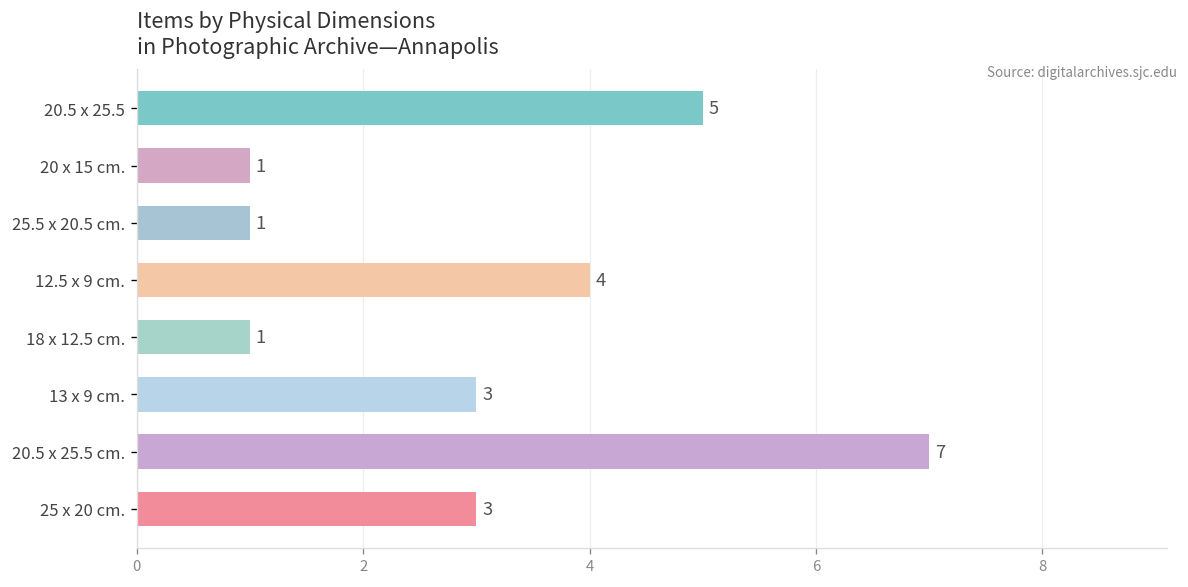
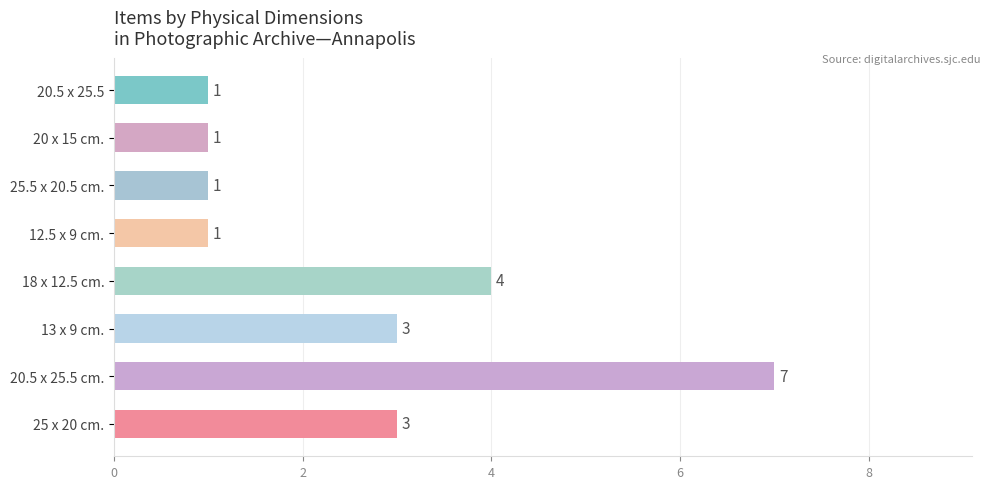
  {
-   "20.5 x 25.5": 5,
+   "20.5 x 25.5": 1,
    "20 x 15 cm.": 1,
    "25.5 x 20.5 cm.": 1,
-   "12.5 x 9 cm.": 4,
-   "18 x 12.5 cm.": 1,
+   "12.5 x 9 cm.": 1,
+   "18 x 12.5 cm.": 4,
    "13 x 9 cm.": 3,
    "20.5 x 25.5 cm.": 7,
    "25 x 20 cm.": 3
  }
